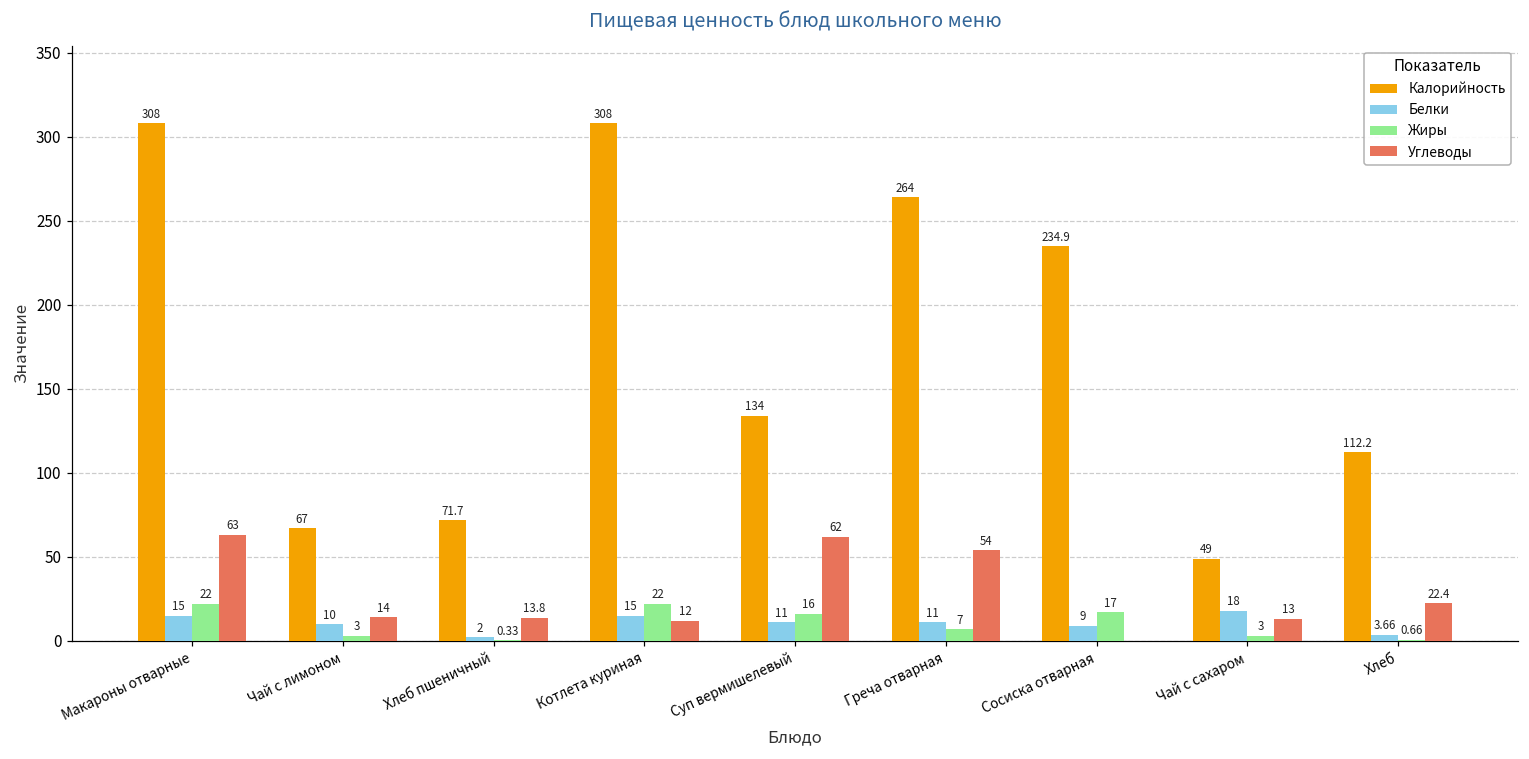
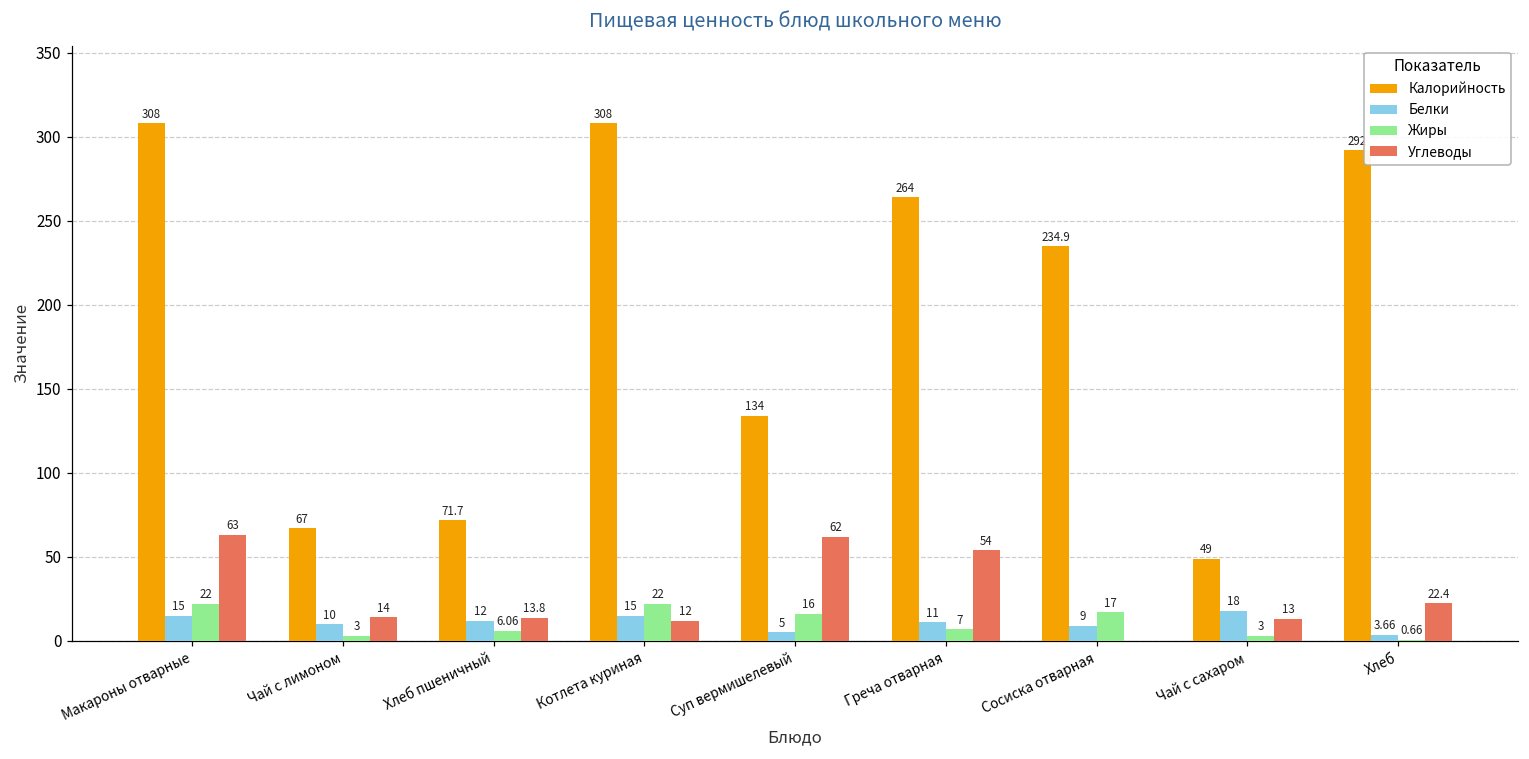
  {
    "Калорийность": {
-     "Хлеб": 112
+     "Хлеб": 292
    },
    "Белки": {
      "Макароны отварные": 15,
      "Чай с лимоном": 10,
-     "Хлеб пшеничный": 2,
+     "Хлеб пшеничный": 12,
      "Котлета куриная": 15,
-     "Суп вермишелевый": 11,
+     "Суп вермишелевый": 5,
      "Греча отварная": 11,
      "Сосиска отварная": 9,
      "Чай с сахаром": 18,
      "Хлеб": 3.66
    },
    "Жиры": {
      "Макароны отварные": 22,
      "Чай с лимоном": 3,
-     "Хлеб пшеничный": 0.33,
+     "Хлеб пшеничный": 6.06,
      "Котлета куриная": 22,
      "Суп вермишелевый": 16,
      "Греча отварная": 7,
      "Сосиска отварная": 17,
      "Чай с сахаром": 3,
      "Хлеб": 0.66
    },
    "Углеводы": {
      "Макароны отварные": 63,
      "Чай с лимоном": 14,
      "Хлеб пшеничный": 13.8,
      "Котлета куриная": 12,
      "Суп вермишелевый": 62,
      "Греча отварная": 54,
      "Чай с сахаром": 13,
      "Хлеб": 22.4
    }
  }
